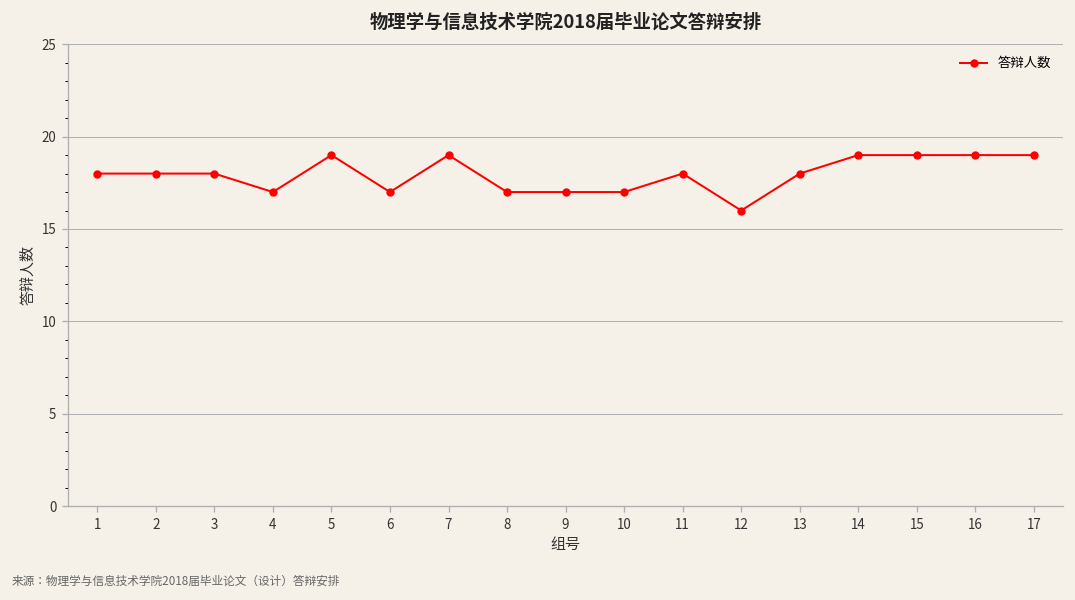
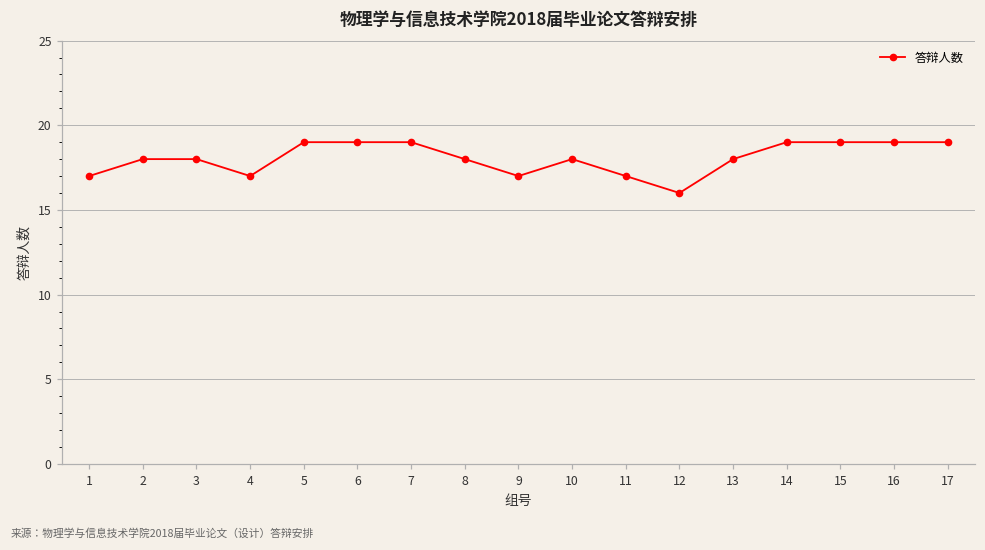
  {
-   "1": 18,
+   "1": 17,
    "2": 18,
    "3": 18,
    "4": 17,
    "5": 19,
-   "6": 17,
+   "6": 19,
    "7": 19,
-   "8": 17,
+   "8": 18,
    "9": 17,
-   "10": 17,
-   "11": 18,
+   "10": 18,
+   "11": 17,
    "12": 16,
    "13": 18,
    "14": 19,
    "15": 19,
    "16": 19,
    "17": 19
  }
